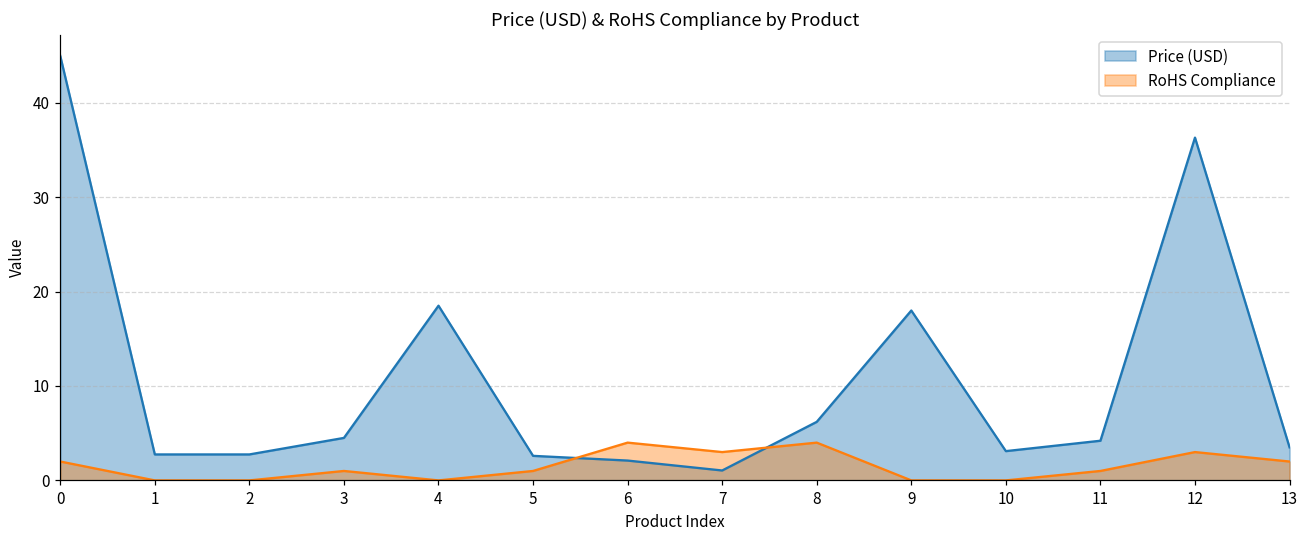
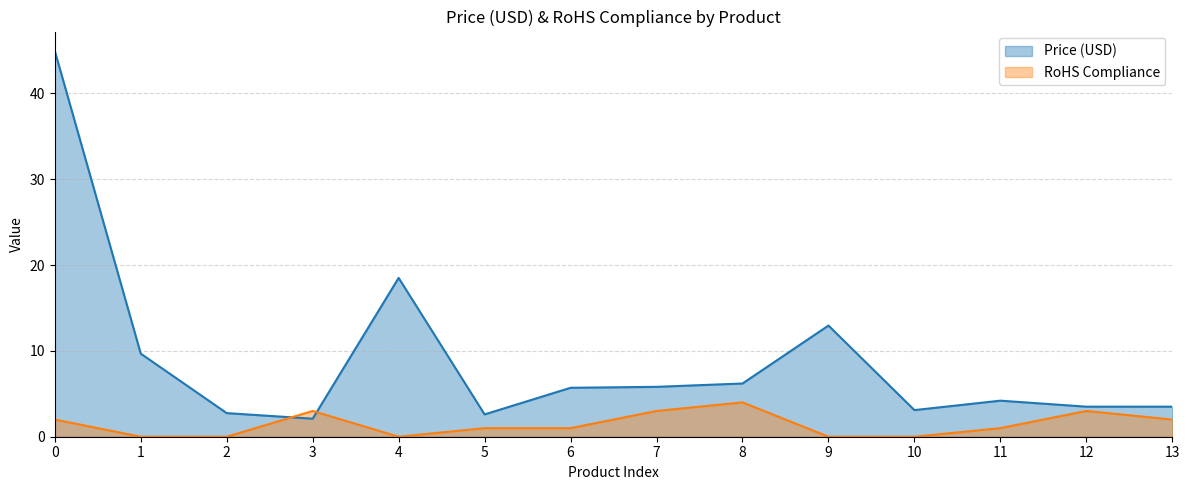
  {
    "Price (USD)": {
      "0": 45,
-     "1": 3,
+     "1": 10,
      "2": 3,
-     "3": 5,
+     "3": 2,
      "4": 19,
      "5": 3,
-     "6": 2,
-     "7": 1,
+     "6": 6,
+     "7": 6,
      "8": 6,
-     "9": 18,
+     "9": 13,
      "10": 3,
      "11": 4,
-     "12": 36,
+     "12": 4,
      "13": 4
    },
    "RoHS Compliance": {
      "0": 2,
      "1": 0,
      "2": 0,
-     "3": 1,
+     "3": 3,
      "4": 0,
      "5": 1,
-     "6": 4,
+     "6": 1,
      "7": 3,
      "8": 4,
      "9": 0,
      "10": 0,
      "11": 1,
      "12": 3,
      "13": 2
    }
  }
